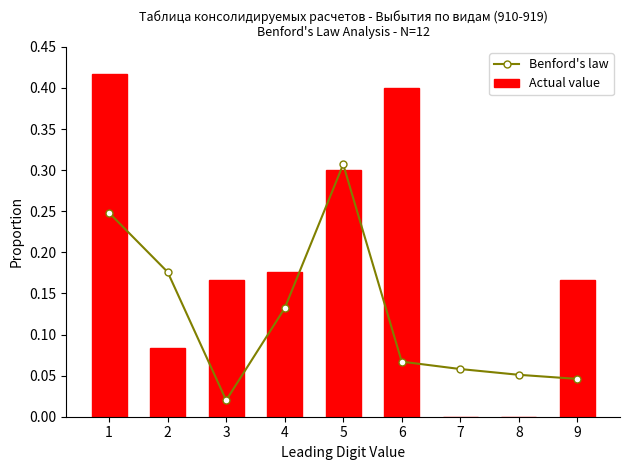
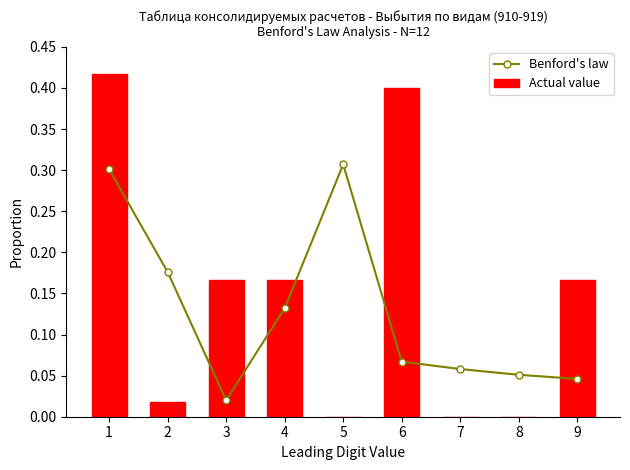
  {
    "Benford's law": {
-     "1": 0.25,
+     "1": 0.30,
      "2": 0.18,
      "3": 0.02,
      "4": 0.13,
      "5": 0.31,
      "6": 0.07,
      "7": 0.06,
      "8": 0.05,
      "9": 0.05
    },
    "Actual value": {
      "1": 0.42,
-     "2": 0.08,
+     "2": 0.02,
      "3": 0.17,
-     "4": 0.18,
-     "5": 0.3,
+     "4": 0.17,
+     "5": 0.0,
      "6": 0.40,
      "7": 0.00,
      "8": 0.00,
      "9": 0.17
    }
  }
